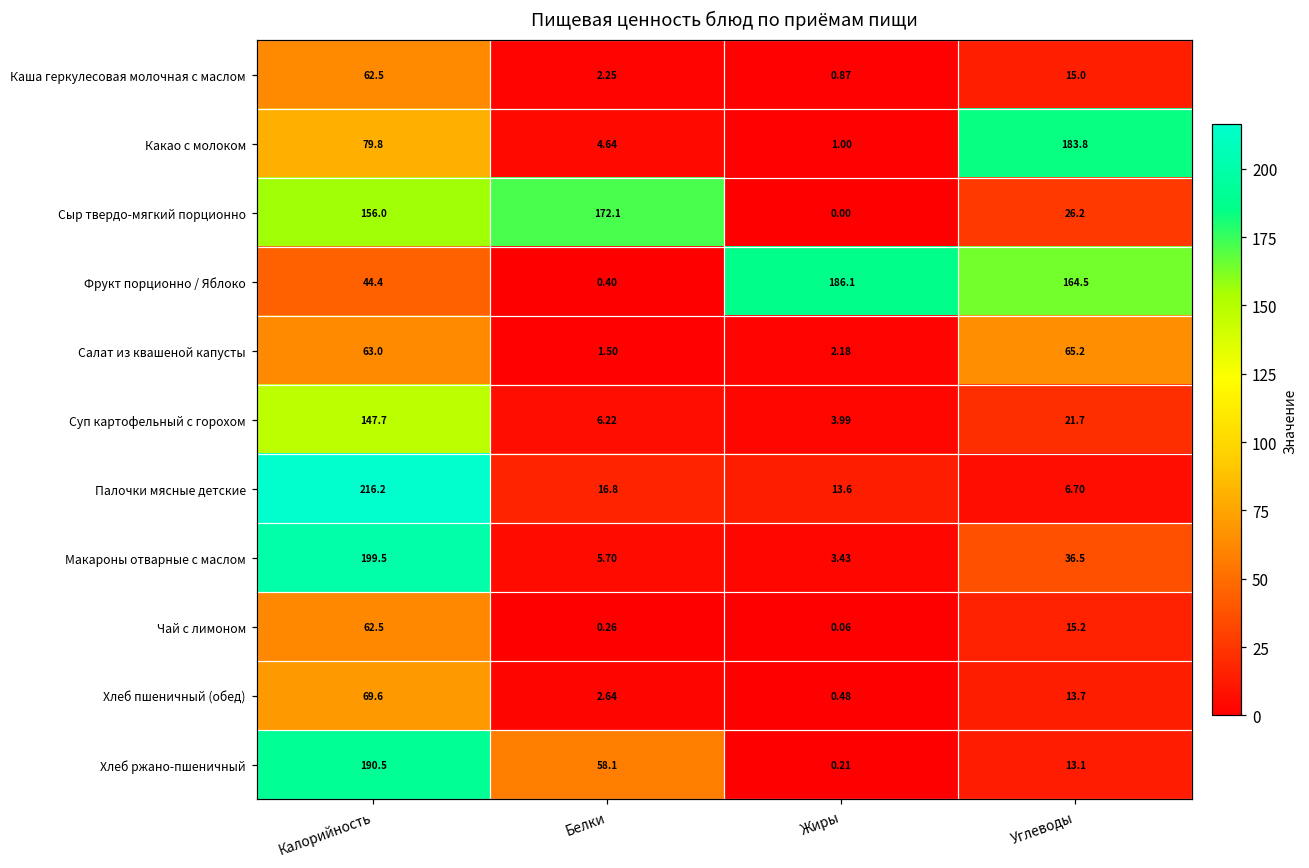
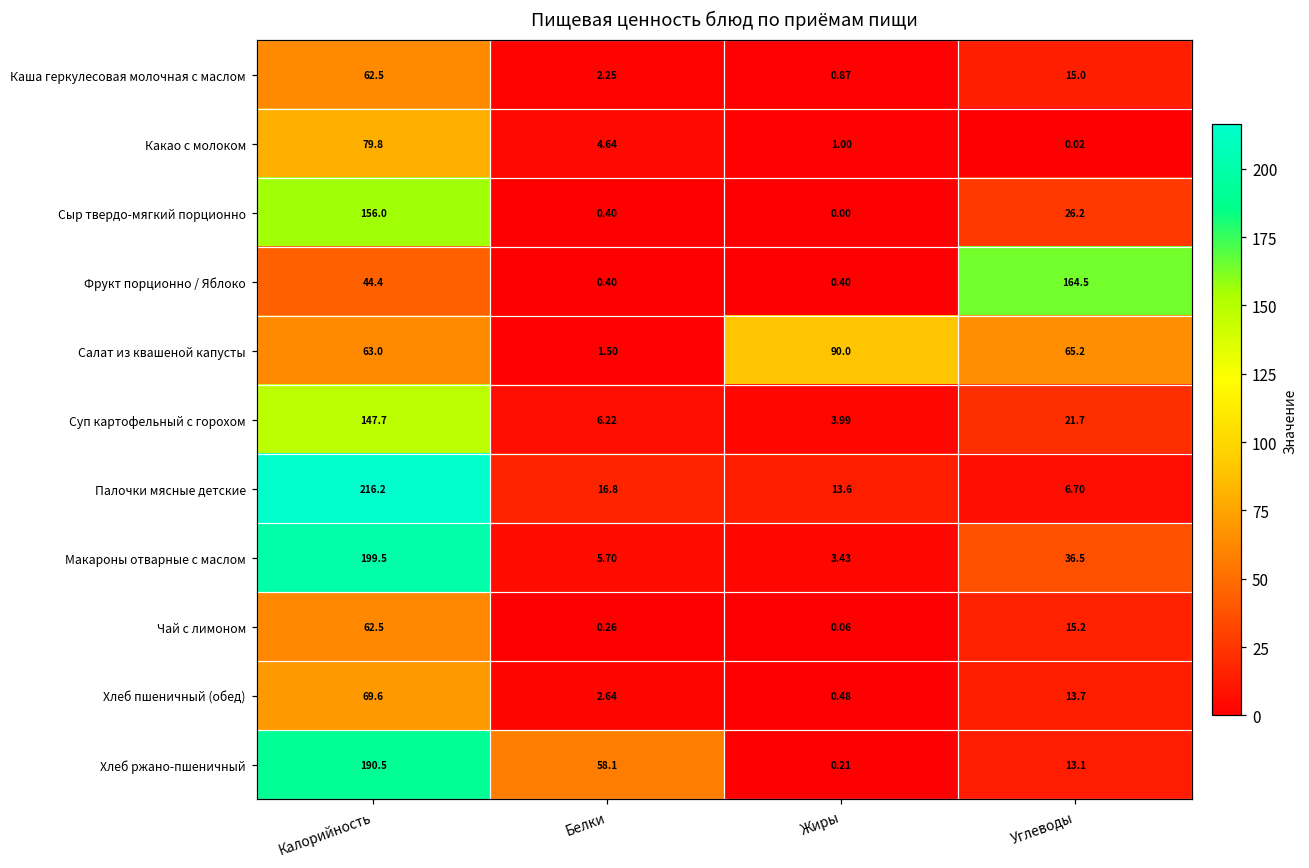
  {
    "Каша геркулесовая молочная с маслом": {
      "Калорийность": 62.5,
      "Белки": 2.25,
      "Жиры": 0.87,
      "Углеводы": 15.0
    },
    "Какао с молоком": {
      "Калорийность": 79.8,
      "Белки": 4.64,
      "Жиры": 1.00,
-     "Углеводы": 183.8
+     "Углеводы": 0.02
    },
    "Сыр твердо-мягкий порционно": {
      "Калорийность": 156.0,
-     "Белки": 172.1,
+     "Белки": 0.40,
      "Жиры": 0.00,
      "Углеводы": 26.2
    },
    "Фрукт порционно / Яблоко": {
      "Калорийность": 44.4,
      "Белки": 0.40,
-     "Жиры": 186.1,
+     "Жиры": 0.40,
      "Углеводы": 164.5
    },
    "Салат из квашеной капусты": {
      "Калорийность": 63.0,
      "Белки": 1.50,
-     "Жиры": 2.18,
+     "Жиры": 90.0,
      "Углеводы": 65.2
    },
    "Суп картофельный с горохом": {
      "Калорийность": 147.7,
      "Белки": 6.22,
      "Жиры": 3.99,
      "Углеводы": 21.7
    },
    "Палочки мясные детские": {
      "Калорийность": 216.2,
      "Белки": 16.8,
      "Жиры": 13.6,
      "Углеводы": 6.70
    },
    "Макароны отварные с маслом": {
      "Калорийность": 199.5,
      "Белки": 5.70,
      "Жиры": 3.43,
      "Углеводы": 36.5
    },
    "Чай с лимоном": {
      "Калорийность": 62.5,
      "Белки": 0.26,
      "Жиры": 0.06,
      "Углеводы": 15.2
    },
    "Хлеб пшеничный (обед)": {
      "Калорийность": 69.6,
      "Белки": 2.64,
      "Жиры": 0.48,
      "Углеводы": 13.7
    },
    "Хлеб ржано-пшеничный": {
      "Калорийность": 190.5,
      "Белки": 58.1,
      "Жиры": 0.21,
      "Углеводы": 13.1
    }
  }
